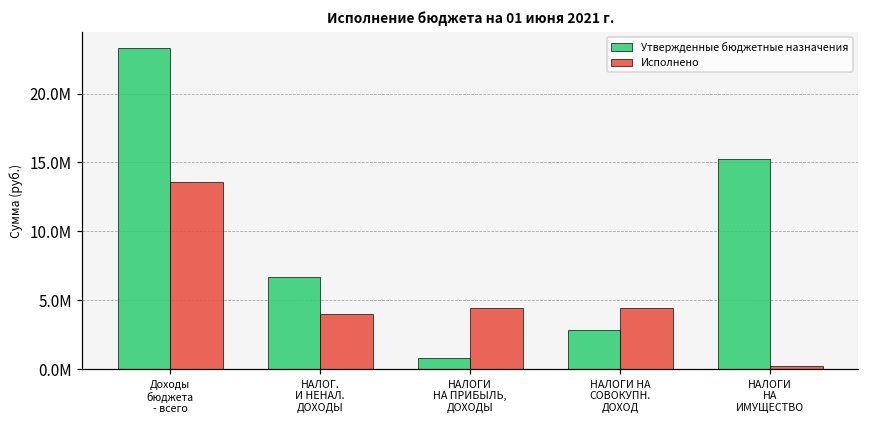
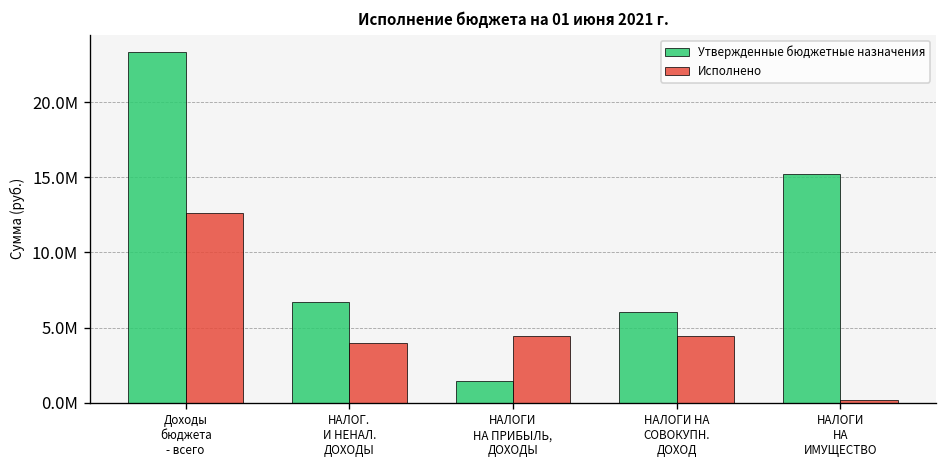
  {
    "Утвержденные бюджетные назначения": {
      "Доходы бюджета - всего": 23300000,
      "НАЛОГ. И НЕНАЛ. ДОХОДЫ": 6700000,
-     "НАЛОГИ НА ПРИБЫЛЬ, ДОХОДЫ": 800000,
-     "НАЛОГИ НА СОВОКУПН. ДОХОД": 2800000,
+     "НАЛОГИ НА ПРИБЫЛЬ, ДОХОДЫ": 1500000,
+     "НАЛОГИ НА СОВОКУПН. ДОХОД": 6100000,
      "НАЛОГИ НА ИМУЩЕСТВО": 15200000
    },
    "Исполнено": {
-     "Доходы бюджета - всего": 13600000,
+     "Доходы бюджета - всего": 12600000,
      "НАЛОГ. И НЕНАЛ. ДОХОДЫ": 4000000,
      "НАЛОГИ НА ПРИБЫЛЬ, ДОХОДЫ": 4400000,
      "НАЛОГИ НА СОВОКУПН. ДОХОД": 4400000,
      "НАЛОГИ НА ИМУЩЕСТВО": 200000
    }
  }
